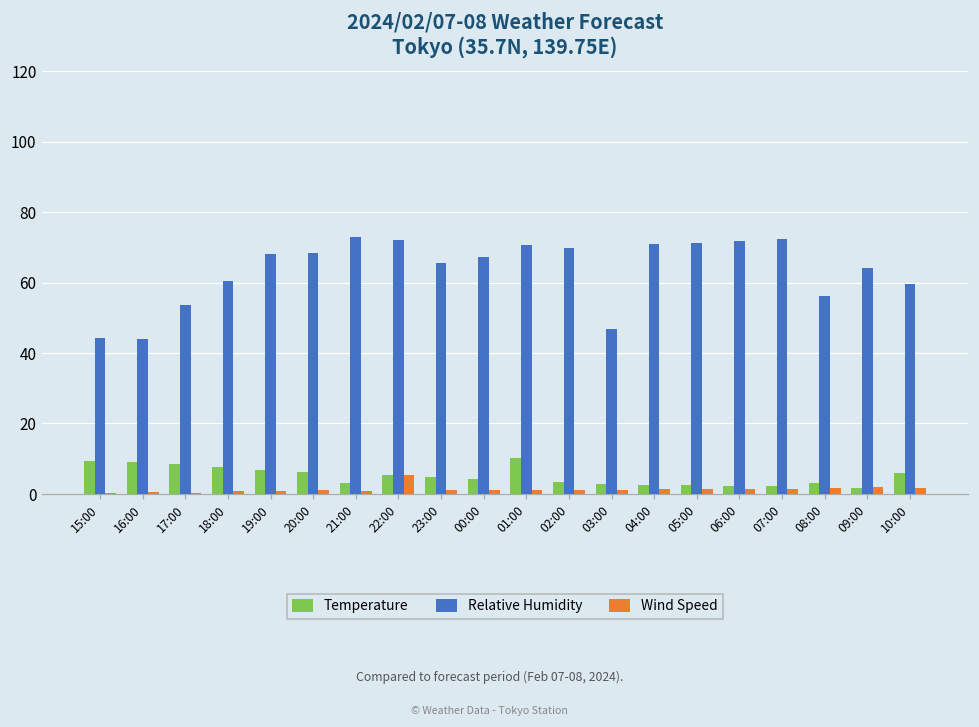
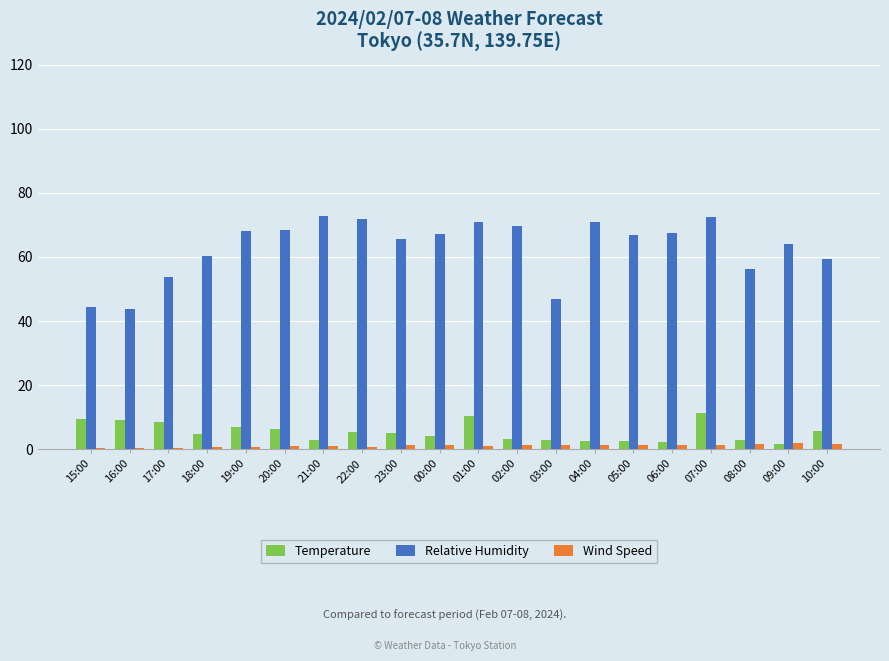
  {
    "Temperature": {
      "15:00": 9,
      "16:00": 9,
      "17:00": 9,
-     "18:00": 8,
+     "18:00": 5,
      "19:00": 7,
      "20:00": 6,
      "21:00": 3,
      "22:00": 5,
      "23:00": 5,
      "00:00": 4,
      "01:00": 10,
      "02:00": 3,
      "03:00": 3,
      "04:00": 3,
      "05:00": 2,
      "06:00": 2,
-     "07:00": 2,
+     "07:00": 11,
      "08:00": 3,
      "09:00": 2,
      "10:00": 6
    },
    "Relative Humidity": {
      "15:00": 44,
      "16:00": 44,
      "17:00": 54,
      "18:00": 60,
      "19:00": 68,
      "20:00": 69,
      "21:00": 73,
      "22:00": 72,
      "23:00": 66,
      "00:00": 67,
      "01:00": 71,
      "02:00": 70,
      "03:00": 47,
      "04:00": 71,
-     "05:00": 71,
-     "06:00": 72,
+     "05:00": 67,
+     "06:00": 67,
      "07:00": 73,
      "08:00": 56,
      "09:00": 64,
      "10:00": 60
    },
    "Wind Speed": {
      "18:00": 1,
      "19:00": 1,
      "20:00": 1,
      "21:00": 1,
-     "22:00": 5,
+     "22:00": 1,
      "23:00": 1,
      "00:00": 1,
      "01:00": 1,
      "02:00": 1,
      "03:00": 1,
      "04:00": 1,
      "05:00": 1,
      "06:00": 1,
      "07:00": 1,
      "08:00": 2,
      "09:00": 2,
      "10:00": 2
    }
  }
